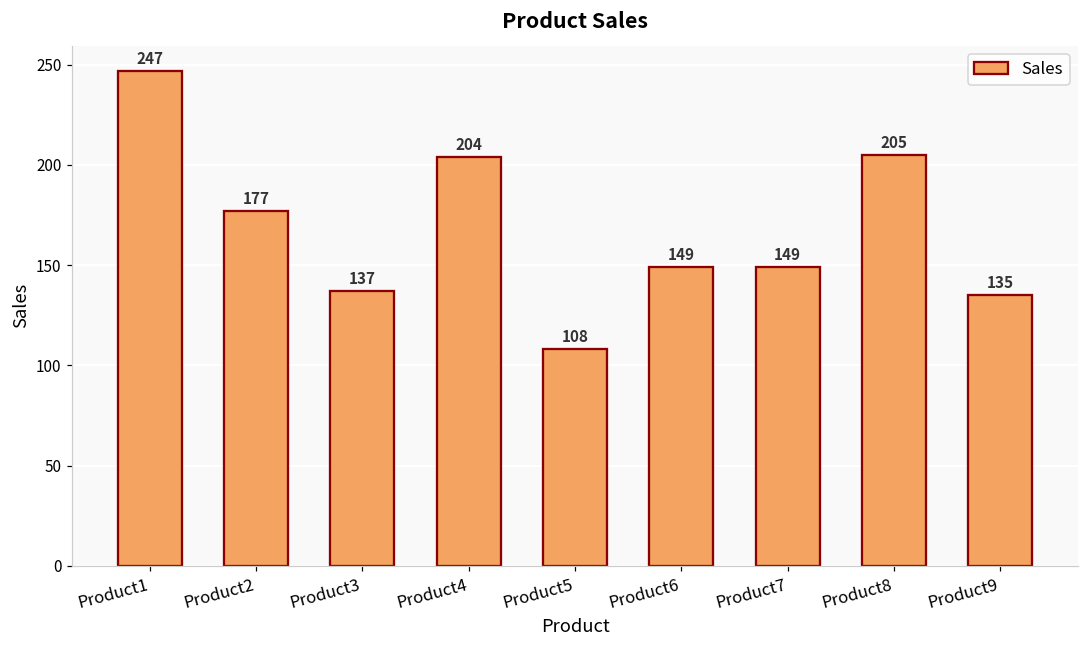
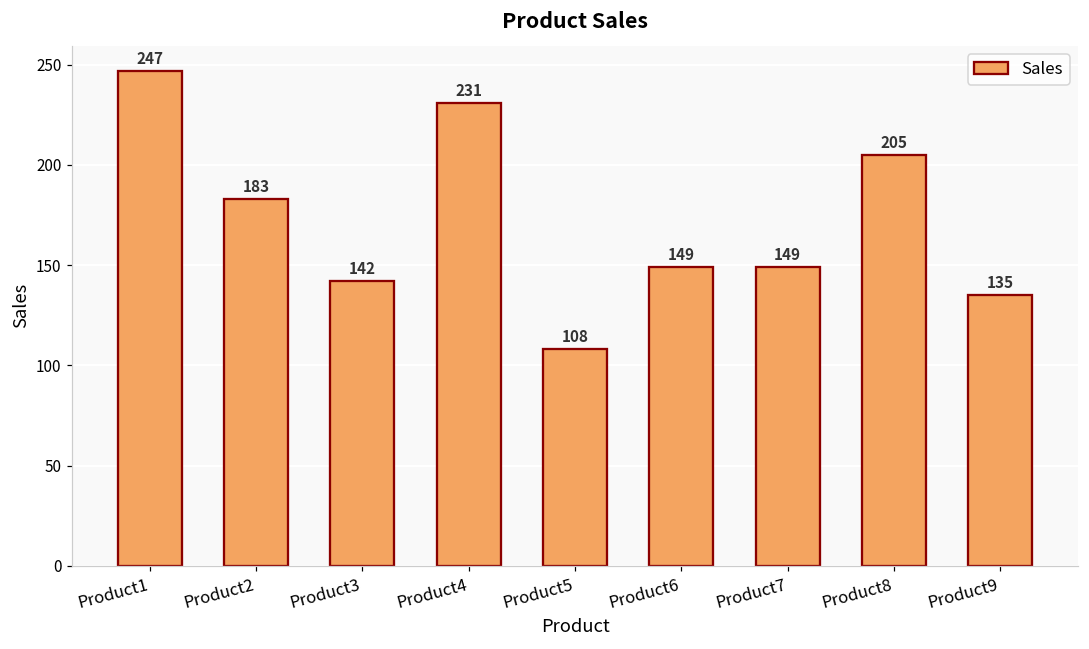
  {
    "Product1": 247,
-   "Product2": 177,
-   "Product3": 137,
-   "Product4": 204,
+   "Product2": 183,
+   "Product3": 142,
+   "Product4": 231,
    "Product5": 108,
    "Product6": 149,
    "Product7": 149,
    "Product8": 205,
    "Product9": 135
  }
